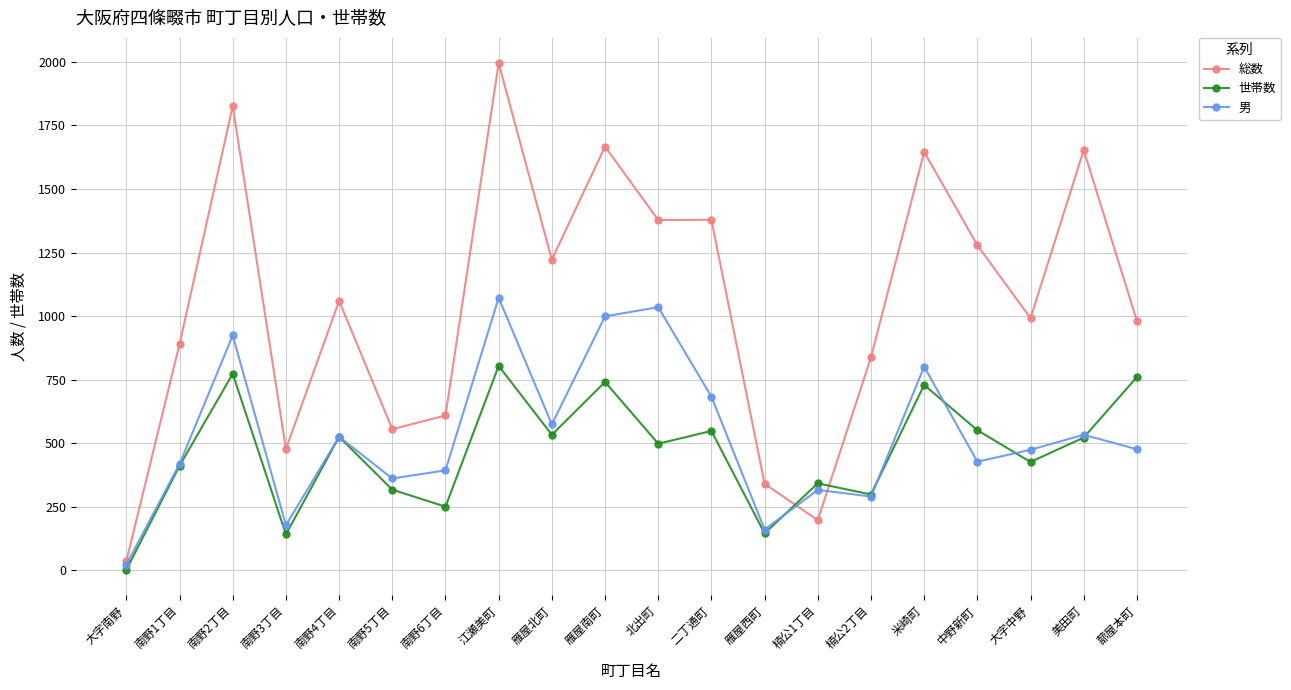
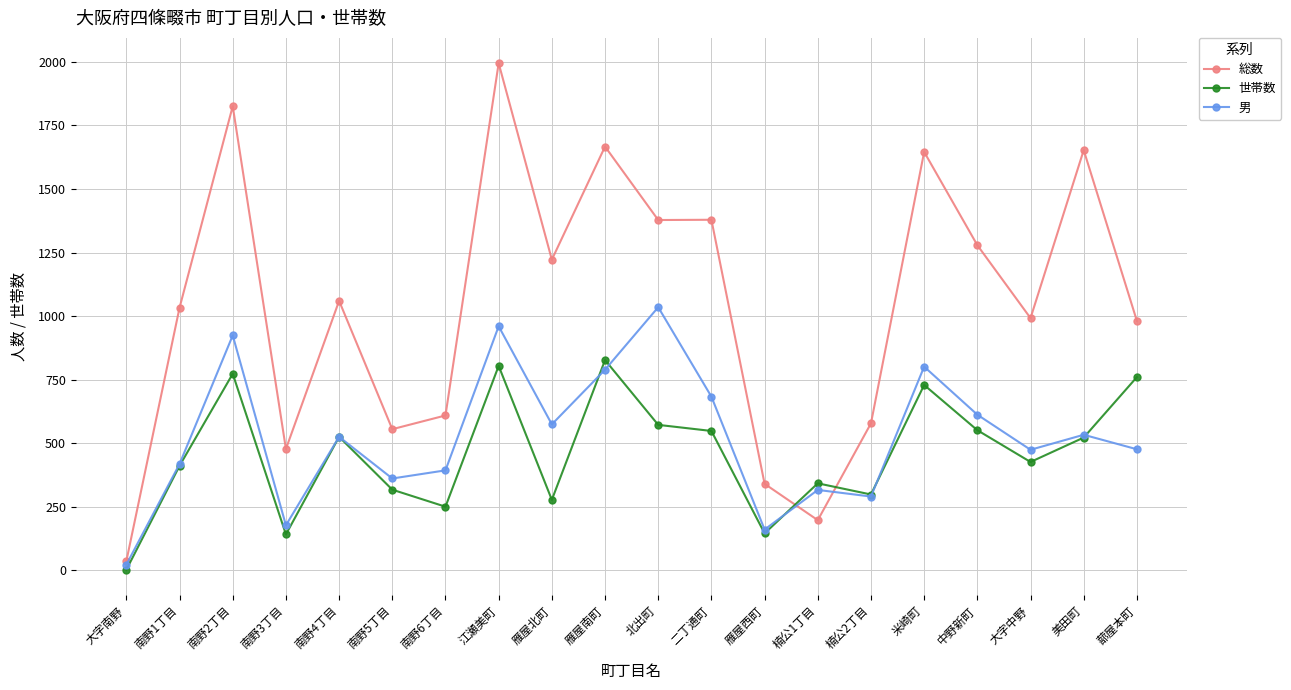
  {
    "総数": {
      "大字南野": 40,
-     "南野1丁目": 890,
+     "南野1丁目": 1030,
      "南野2丁目": 1830,
      "南野3丁目": 480,
      "南野4丁目": 1060,
      "南野5丁目": 560,
      "南野6丁目": 610,
      "江瀬美町": 2000,
      "雁屋北町": 1220,
      "雁屋南町": 1670,
      "北出町": 1380,
      "二丁通町": 1380,
      "雁屋西町": 340,
      "楠公1丁目": 200,
-     "楠公2丁目": 840,
+     "楠公2丁目": 580,
      "米崎町": 1650,
      "中野新町": 1280,
      "大字中野": 990,
      "美田町": 1650,
      "蔀屋本町": 980
    },
    "世帯数": {
      "大字南野": 0,
      "南野2丁目": 770,
      "南野3丁目": 140,
      "南野5丁目": 320,
      "南野6丁目": 250,
      "江瀬美町": 800,
-     "雁屋北町": 530,
-     "雁屋南町": 740,
-     "北出町": 500,
+     "雁屋北町": 280,
+     "雁屋南町": 830,
+     "北出町": 570,
      "二丁通町": 550,
      "雁屋西町": 150,
      "楠公1丁目": 340,
      "米崎町": 730,
      "中野新町": 550,
      "大字中野": 430,
      "美田町": 520,
      "蔀屋本町": 760
    },
    "男": {
      "大字南野": 20,
      "南野2丁目": 920,
      "南野3丁目": 180,
      "南野5丁目": 360,
      "南野6丁目": 390,
-     "江瀬美町": 1070,
+     "江瀬美町": 960,
      "雁屋北町": 570,
-     "雁屋南町": 1000,
+     "雁屋南町": 790,
      "北出町": 1040,
      "二丁通町": 680,
      "雁屋西町": 160,
      "楠公1丁目": 320,
      "米崎町": 800,
-     "中野新町": 430,
+     "中野新町": 610,
      "大字中野": 470,
      "美田町": 530,
      "蔀屋本町": 480
    }
  }
